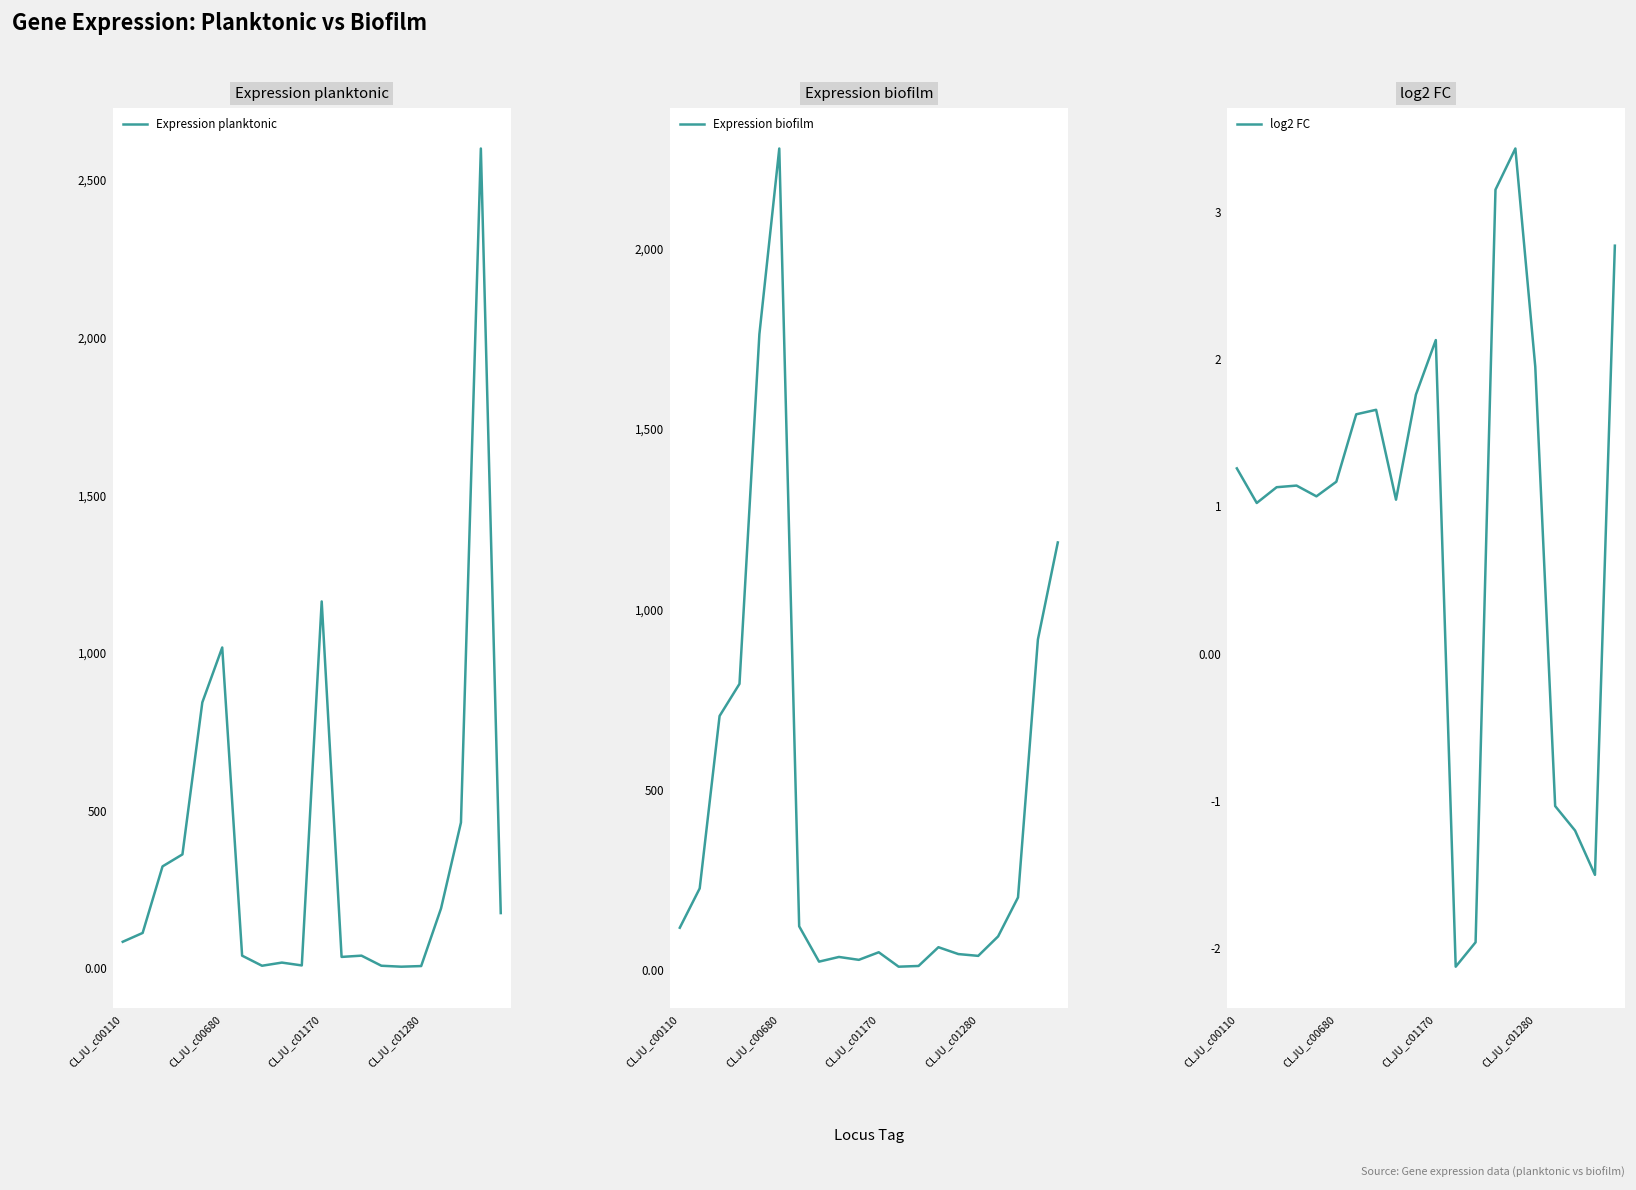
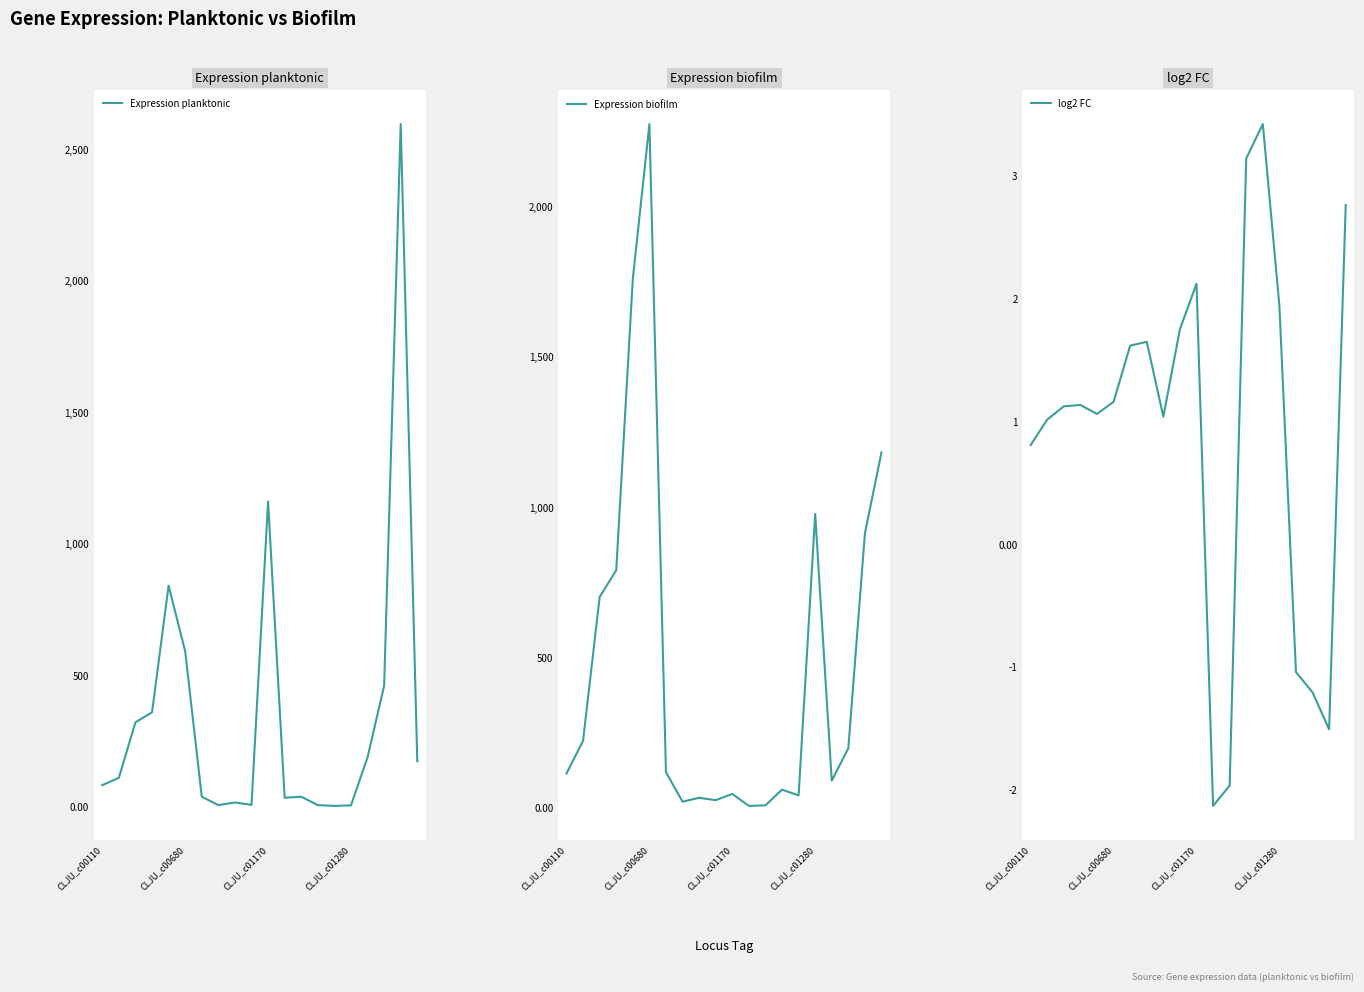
  {
    "Expression planktonic": {
      "CLJU_c00110": "80",
-     "CLJU_c00680": "1,020",
+     "CLJU_c00680": "590",
      "CLJU_c01170": "1,160",
      "CLJU_c01280": "10"
    },
    "Expression biofilm": {
      "CLJU_c00110": "120",
      "CLJU_c00680": "2,280",
      "CLJU_c01170": "50",
-     "CLJU_c01280": "40"
+     "CLJU_c01280": "980"
    },
    "log2 FC": {
-     "CLJU_c00110": "1.25",
+     "CLJU_c00110": "0.81",
      "CLJU_c00680": "1.16",
      "CLJU_c01170": "2.13",
      "CLJU_c01280": "1.94"
    }
  }
